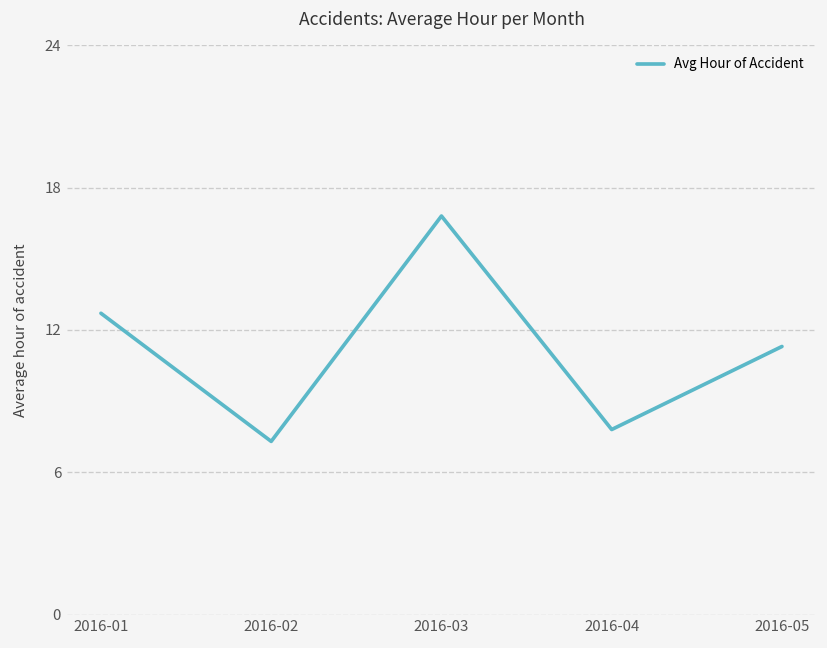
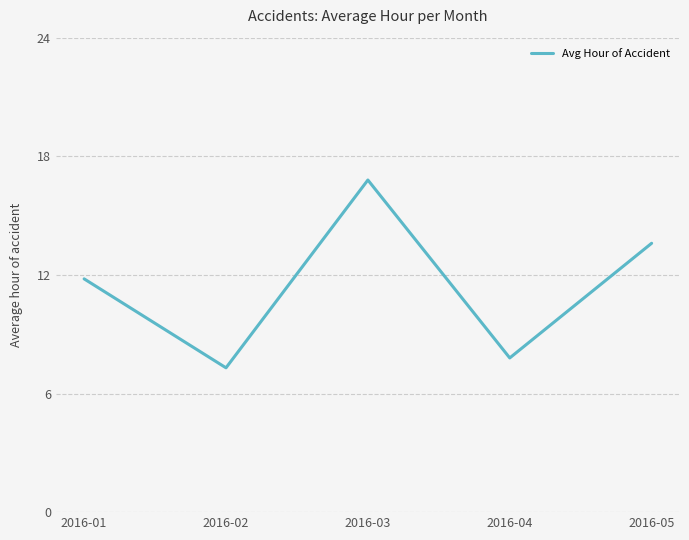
  {
-   "2016-01": 12.7,
+   "2016-01": 11.8,
    "2016-02": 7.3,
    "2016-03": 16.8,
    "2016-04": 7.8,
-   "2016-05": 11.3
+   "2016-05": 13.6
  }
